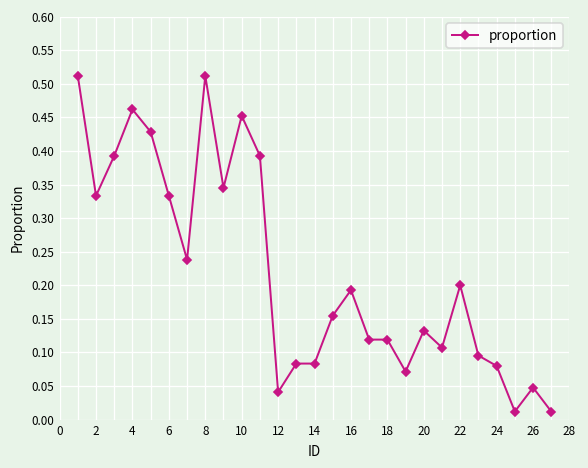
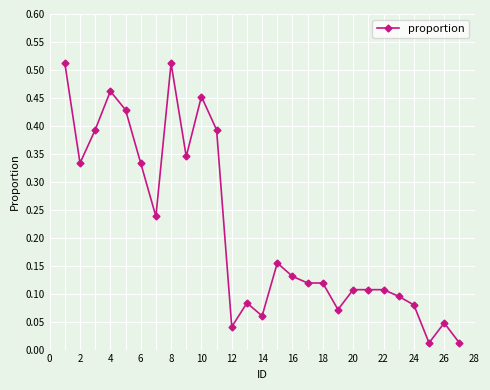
  {
    "2": 0.33,
    "4": 0.46,
    "6": 0.33,
    "8": 0.51,
    "10": 0.45,
    "12": 0.04,
-   "14": 0.08,
-   "16": 0.19,
+   "14": 0.06,
+   "16": 0.13,
    "18": 0.12,
-   "20": 0.13,
-   "22": 0.20,
+   "20": 0.11,
+   "22": 0.11,
    "24": 0.08,
    "26": 0.05
  }
